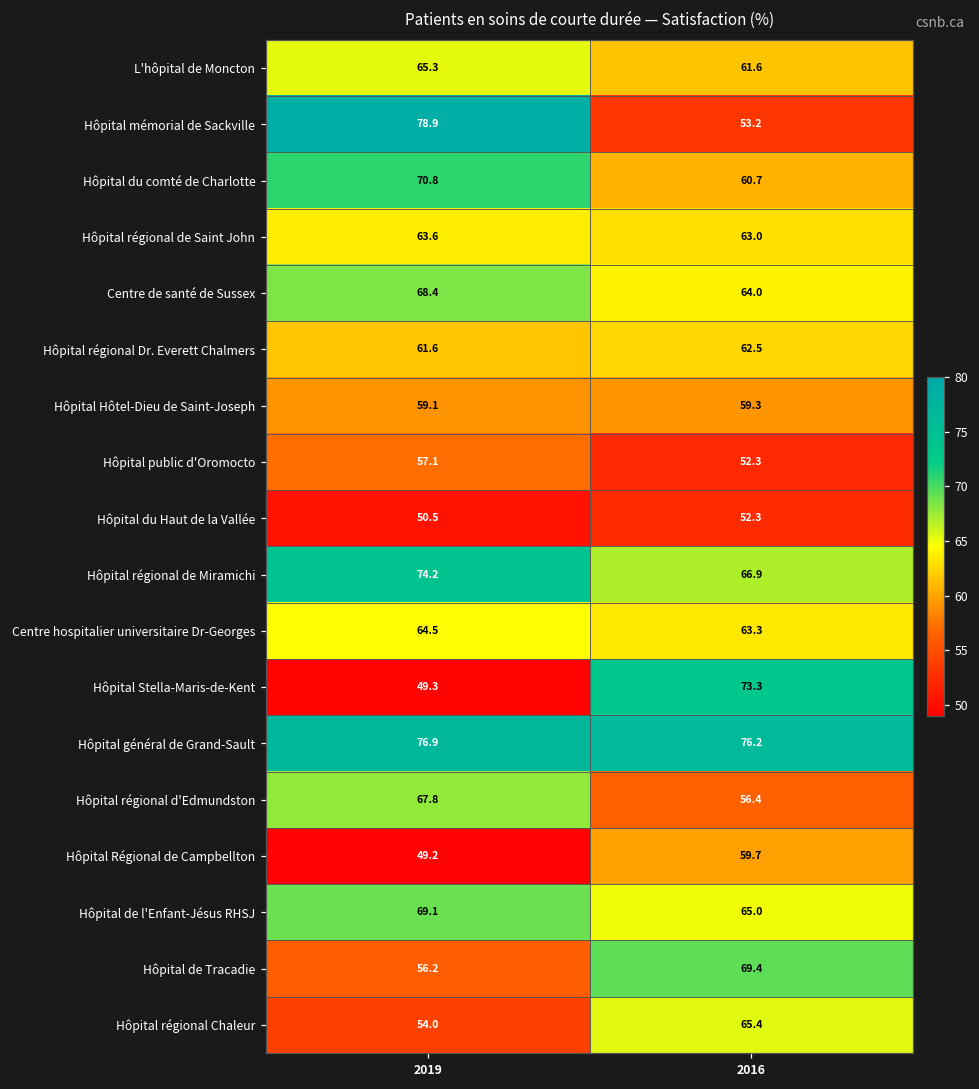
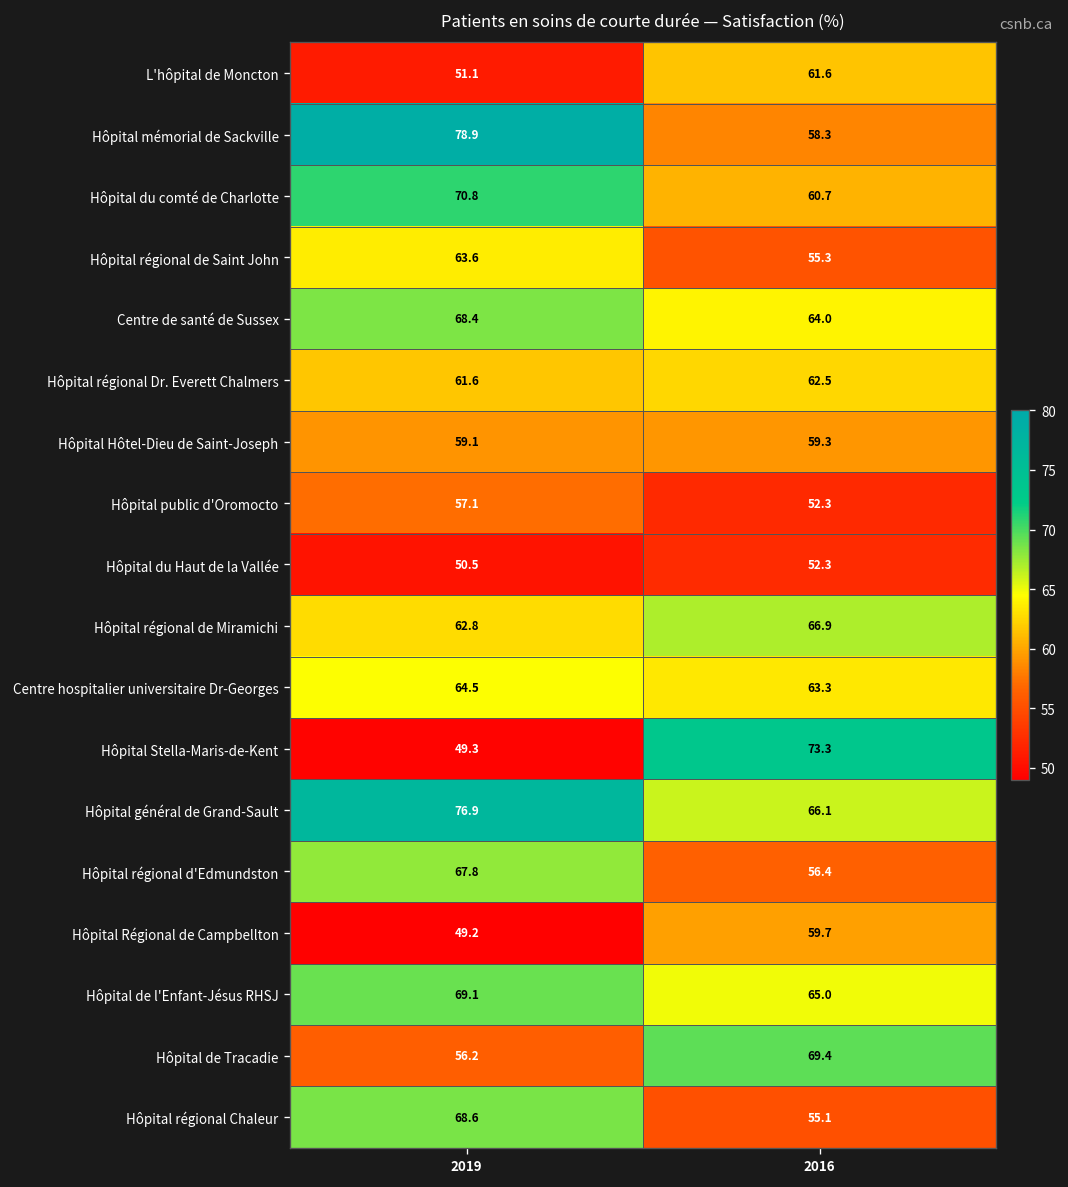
  {
    "L'hôpital de Moncton": {
-     "2019": 65.3,
+     "2019": 51.1,
      "2016": 61.6
    },
    "Hôpital mémorial de Sackville": {
      "2019": 78.9,
-     "2016": 53.2
+     "2016": 58.3
    },
    "Hôpital du comté de Charlotte": {
      "2019": 70.8,
      "2016": 60.7
    },
    "Hôpital régional de Saint John": {
      "2019": 63.6,
-     "2016": 63.0
+     "2016": 55.3
    },
    "Centre de santé de Sussex": {
      "2019": 68.4,
      "2016": 64.0
    },
    "Hôpital régional Dr. Everett Chalmers": {
      "2019": 61.6,
      "2016": 62.5
    },
    "Hôpital Hôtel-Dieu de Saint-Joseph": {
      "2019": 59.1,
      "2016": 59.3
    },
    "Hôpital public d'Oromocto": {
      "2019": 57.1,
      "2016": 52.3
    },
    "Hôpital du Haut de la Vallée": {
      "2019": 50.5,
      "2016": 52.3
    },
    "Hôpital régional de Miramichi": {
-     "2019": 74.2,
+     "2019": 62.8,
      "2016": 66.9
    },
    "Centre hospitalier universitaire Dr-Georges": {
      "2019": 64.5,
      "2016": 63.3
    },
    "Hôpital Stella-Maris-de-Kent": {
      "2019": 49.3,
      "2016": 73.3
    },
    "Hôpital général de Grand-Sault": {
      "2019": 76.9,
-     "2016": 76.2
+     "2016": 66.1
    },
    "Hôpital régional d'Edmundston": {
      "2019": 67.8,
      "2016": 56.4
    },
    "Hôpital Régional de Campbellton": {
      "2019": 49.2,
      "2016": 59.7
    },
    "Hôpital de l'Enfant-Jésus RHSJ": {
      "2019": 69.1,
      "2016": 65.0
    },
    "Hôpital de Tracadie": {
      "2019": 56.2,
      "2016": 69.4
    },
    "Hôpital régional Chaleur": {
-     "2019": 54.0,
-     "2016": 65.4
+     "2019": 68.6,
+     "2016": 55.1
    }
  }
